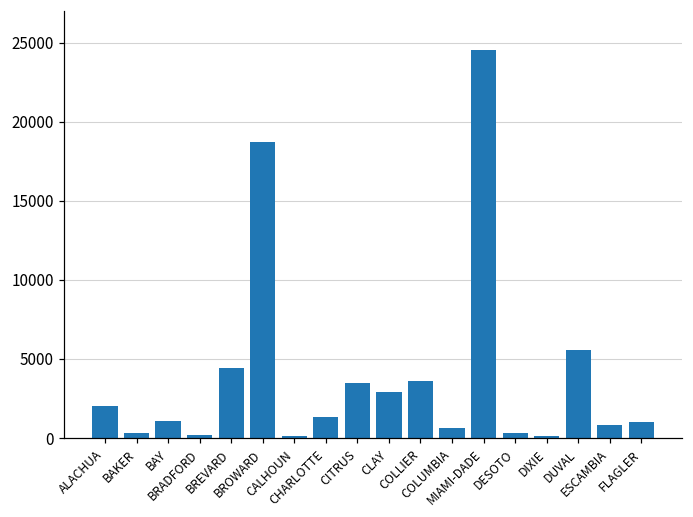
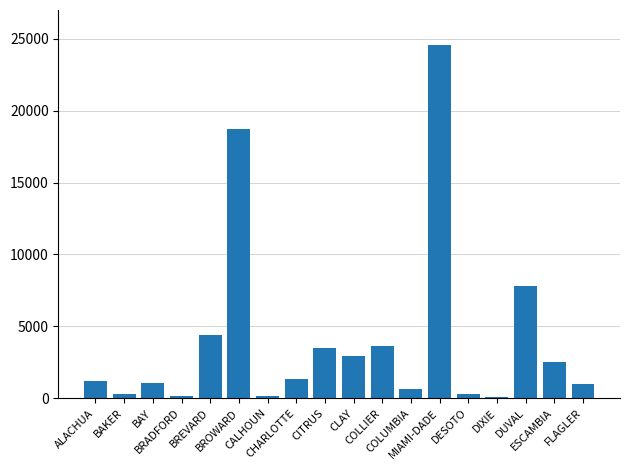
  {
-   "ALACHUA": 2000,
+   "ALACHUA": 1200,
    "BAKER": 300,
    "BAY": 1100,
    "BRADFORD": 200,
    "BREVARD": 4400,
    "BROWARD": 18700,
    "CHARLOTTE": 1300,
    "CITRUS": 3500,
    "CLAY": 2900,
    "COLLIER": 3600,
    "COLUMBIA": 600,
    "MIAMI-DADE": 24500,
    "DESOTO": 300,
-   "DUVAL": 5600,
-   "ESCAMBIA": 800,
+   "DUVAL": 7800,
+   "ESCAMBIA": 2500,
    "FLAGLER": 1000
  }
